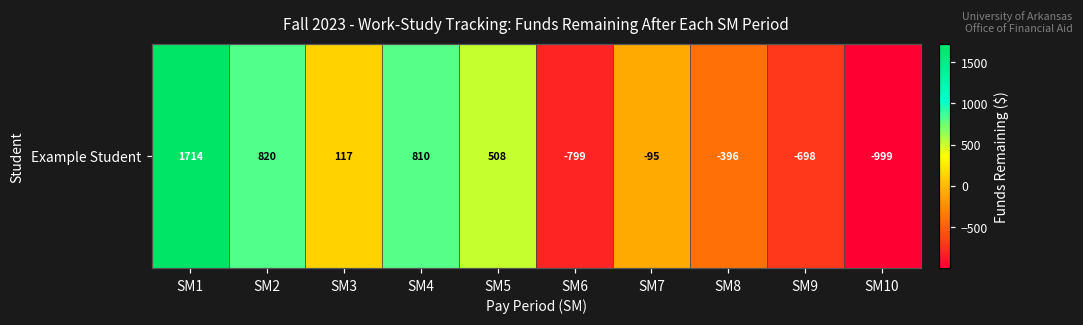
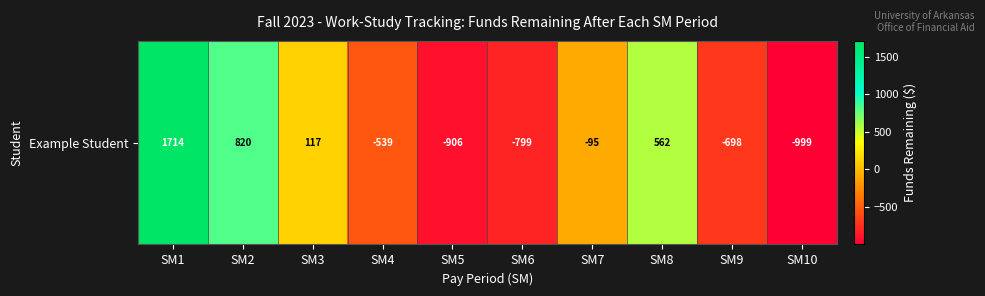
  {
    "Example Student": {
      "SM1": 1714,
      "SM2": 820,
      "SM3": 117,
-     "SM4": 810,
-     "SM5": 508,
+     "SM4": -539,
+     "SM5": -906,
      "SM6": -799,
      "SM7": -95,
-     "SM8": -396,
+     "SM8": 562,
      "SM9": -698,
      "SM10": -999
    }
  }
